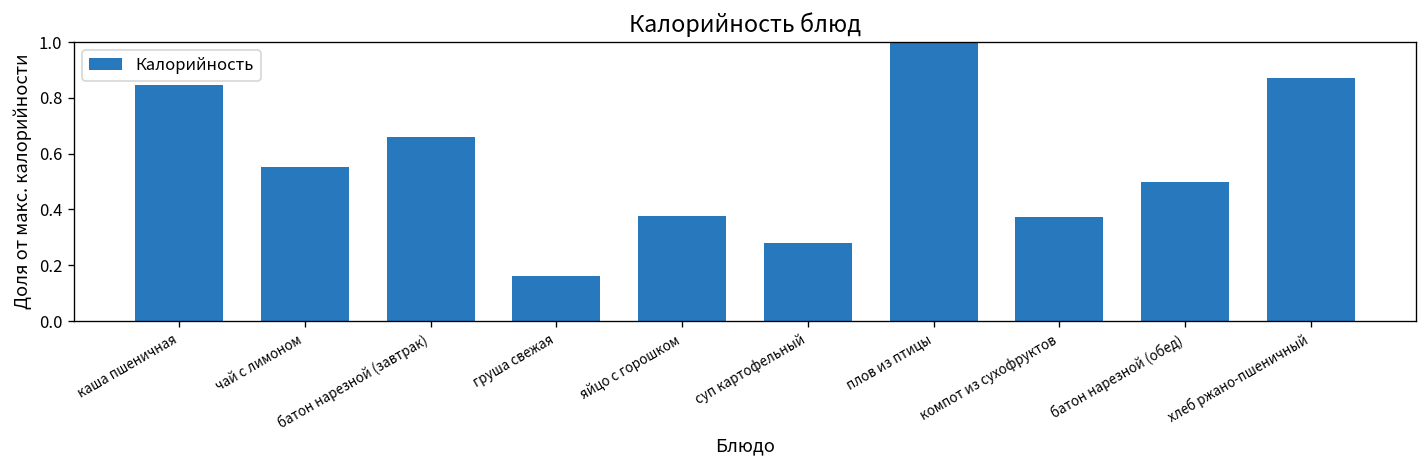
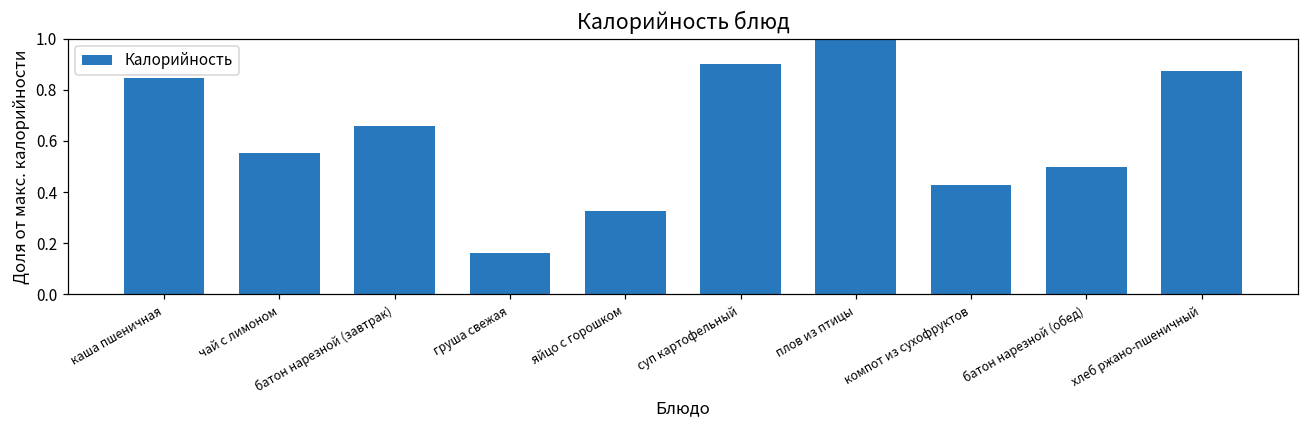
  {
    "каша пшеничная": 0.85,
    "чай с лимоном": 0.55,
    "батон нарезной (завтрак)": 0.66,
    "груша свежая": 0.16,
-   "яйцо с горошком": 0.38,
-   "суп картофельный": 0.28,
+   "яйцо с горошком": 0.33,
+   "суп картофельный": 0.90,
    "плов из птицы": 1.00,
-   "компот из сухофруктов": 0.37,
+   "компот из сухофруктов": 0.43,
    "батон нарезной (обед)": 0.50,
    "хлеб ржано-пшеничный": 0.87
  }
